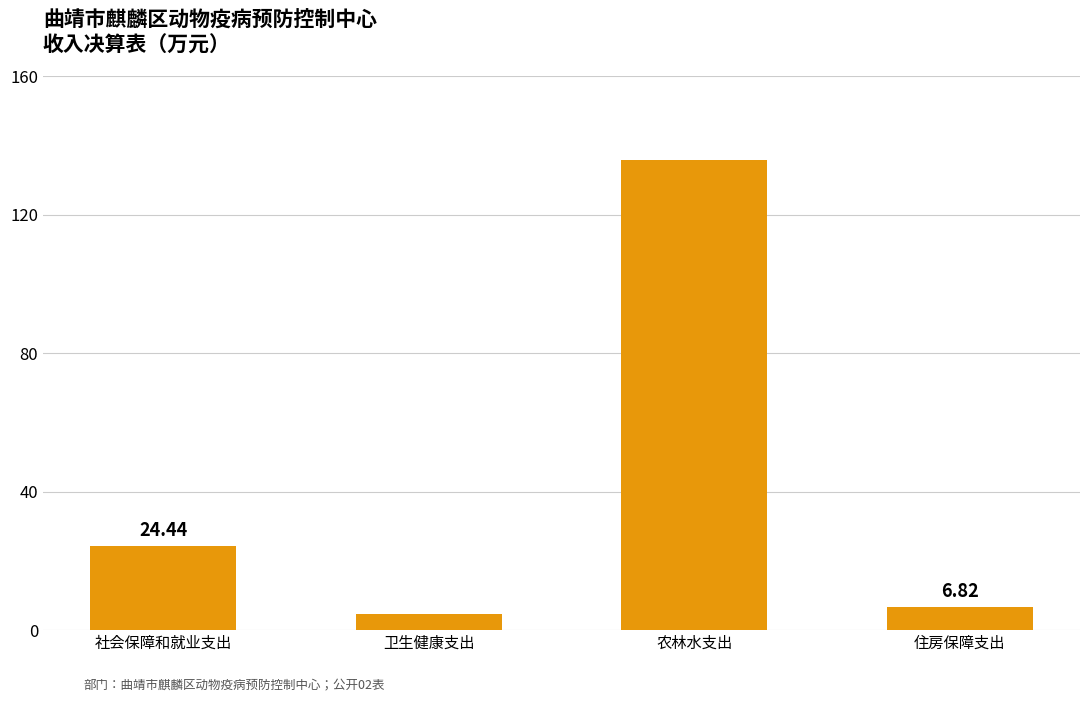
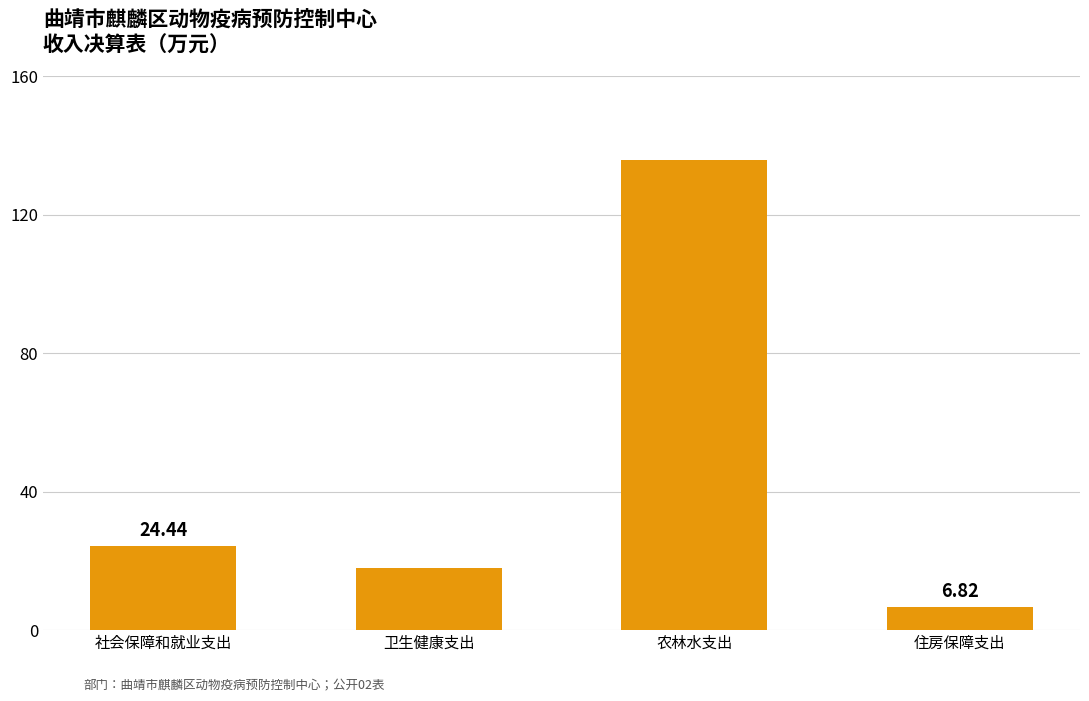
  {
-   "卫生健康支出": 5,
+   "卫生健康支出": 18,
    "农林水支出": 136
  }
